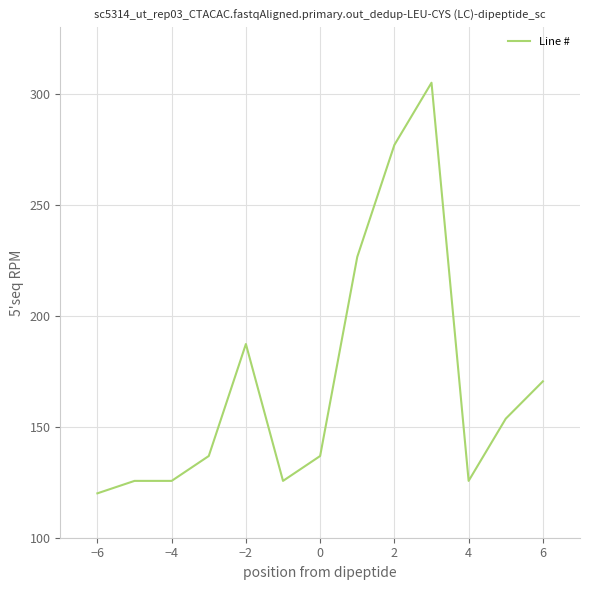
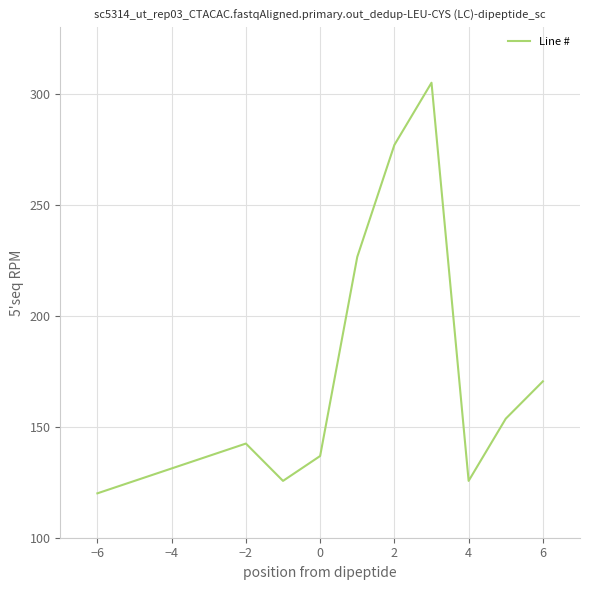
  {
    "−6": 120,
-   "−4": 126,
-   "−2": 187,
+   "−4": 131,
+   "−2": 142,
    "0": 137,
    "2": 277,
    "4": 126,
    "6": 170
  }
